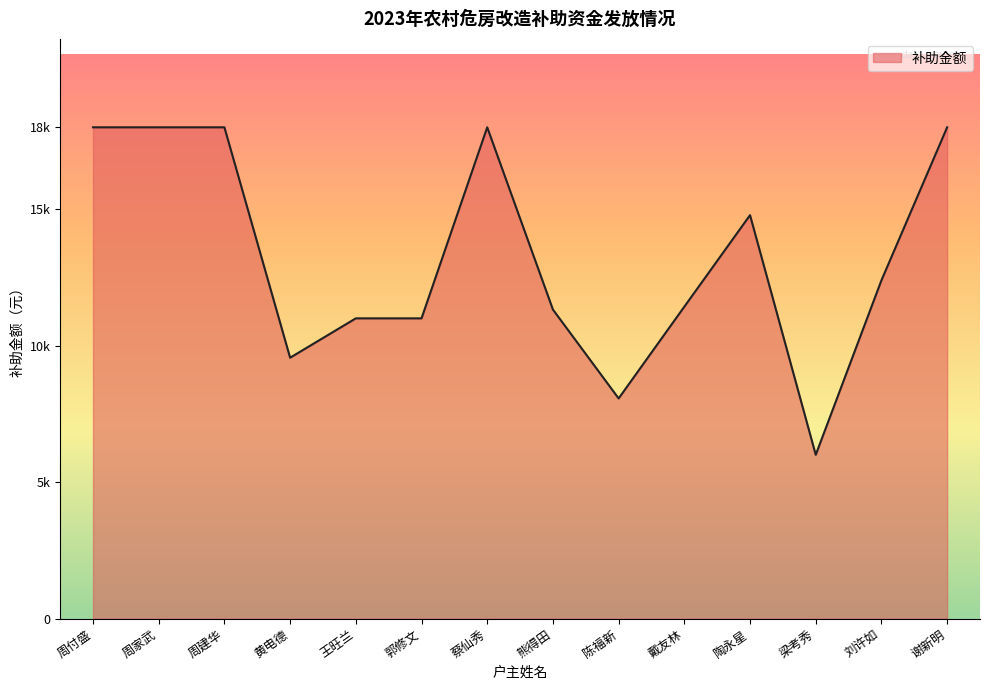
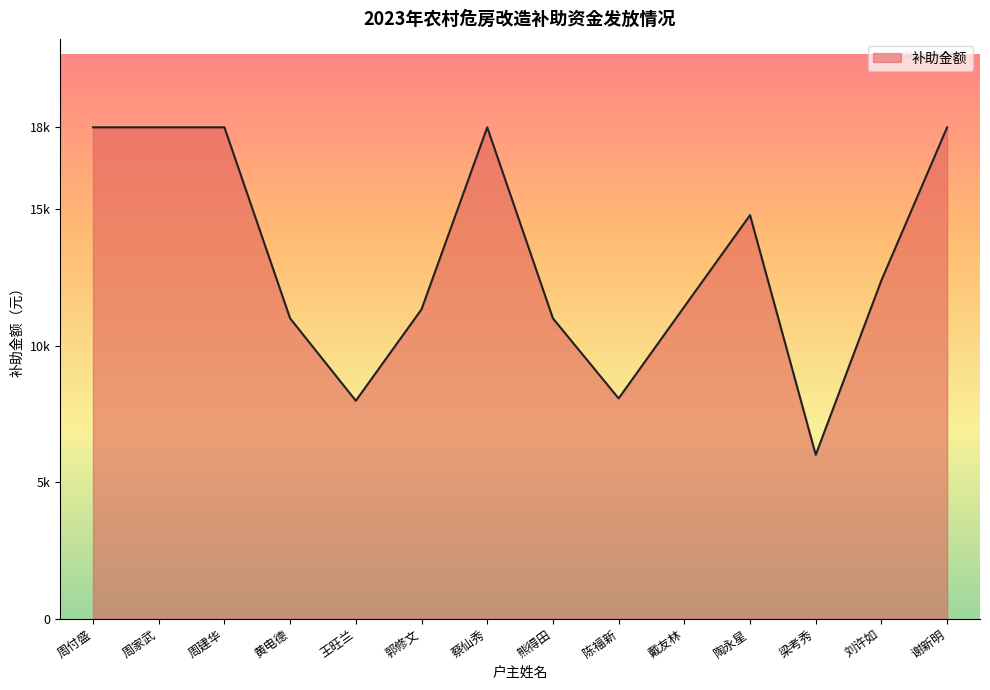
  {
    "周付盛": 18000,
    "周家武": 18000,
    "周建华": 18000,
-   "黄电德": 9600,
-   "王旺兰": 11000,
-   "郭修文": 11000,
+   "黄电德": 11000,
+   "王旺兰": 8000,
+   "郭修文": 11300,
    "蔡仙秀": 18000,
-   "熊得田": 11300,
+   "熊得田": 11000,
    "陈福新": 8100,
    "戴友林": 11400,
    "陶永星": 14800,
    "梁考秀": 6000,
    "刘许如": 12400,
    "谢新明": 18000
  }
